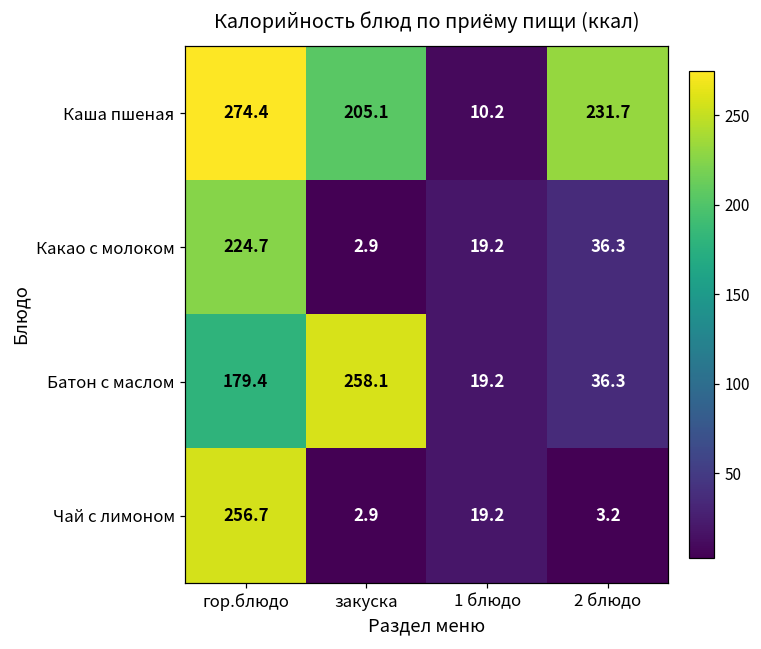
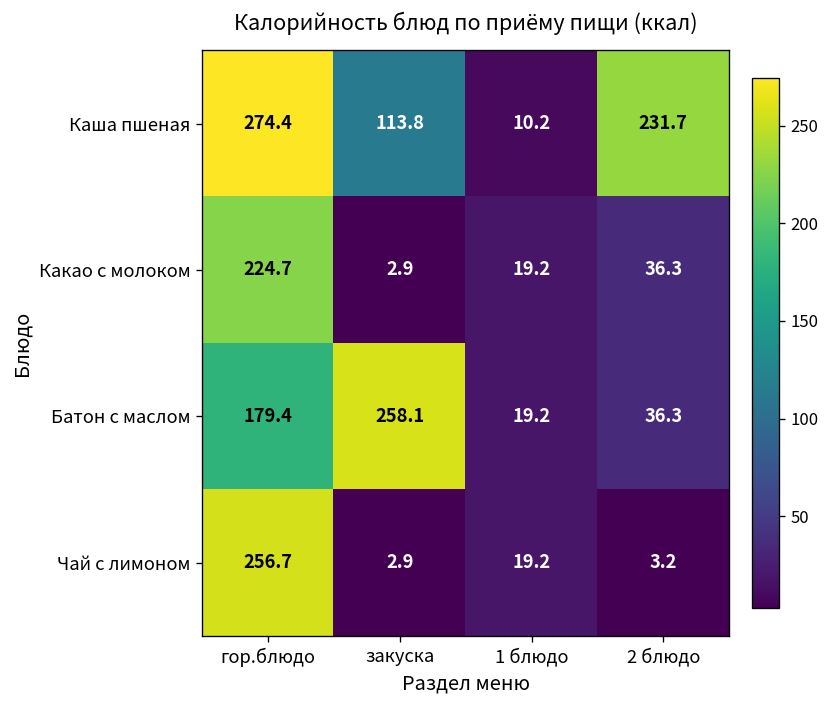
  {
    "Каша пшеная": {
      "гор.блюдо": 274.4,
-     "закуска": 205.1,
+     "закуска": 113.8,
      "1 блюдо": 10.2,
      "2 блюдо": 231.7
    },
    "Какао с молоком": {
      "гор.блюдо": 224.7,
      "закуска": 2.9,
      "1 блюдо": 19.2,
      "2 блюдо": 36.3
    },
    "Батон с маслом": {
      "гор.блюдо": 179.4,
      "закуска": 258.1,
      "1 блюдо": 19.2,
      "2 блюдо": 36.3
    },
    "Чай с лимоном": {
      "гор.блюдо": 256.7,
      "закуска": 2.9,
      "1 блюдо": 19.2,
      "2 блюдо": 3.2
    }
  }
